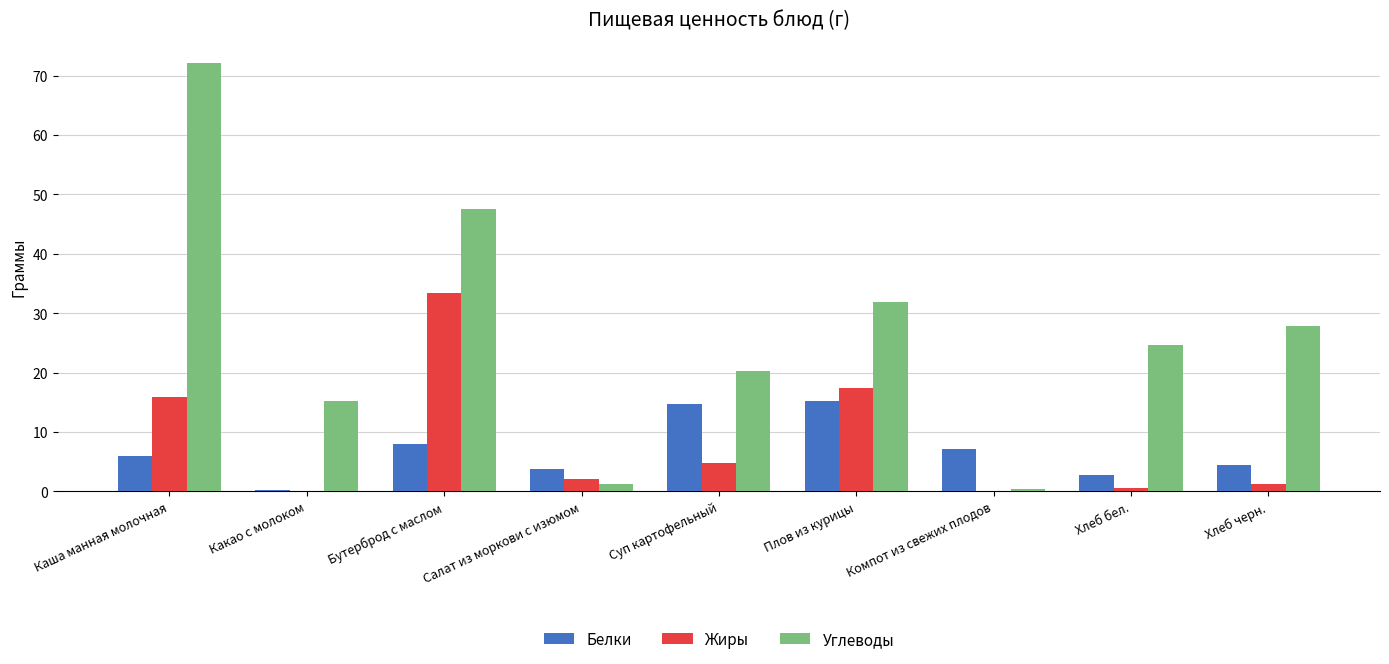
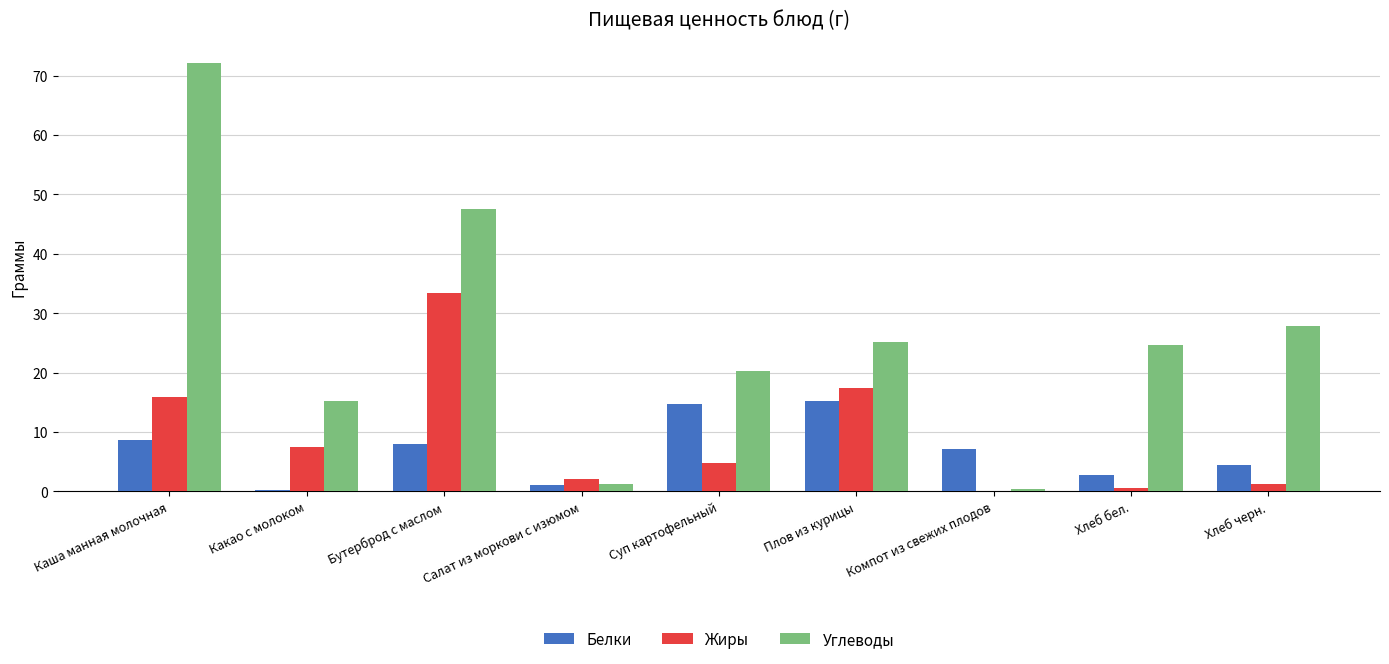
  {
    "Белки": {
-     "Каша манная молочная": 6,
+     "Каша манная молочная": 9,
      "Бутерброд с маслом": 8,
-     "Салат из моркови с изюмом": 4,
+     "Салат из моркови с изюмом": 1,
      "Суп картофельный": 15,
      "Плов из курицы": 15,
      "Компот из свежих плодов": 7,
      "Хлеб бел.": 3,
      "Хлеб черн.": 4
    },
    "Жиры": {
      "Каша манная молочная": 16,
-     "Какао с молоком": 0,
+     "Какао с молоком": 7,
      "Бутерброд с маслом": 33,
      "Салат из моркови с изюмом": 2,
      "Суп картофельный": 5,
      "Плов из курицы": 17,
      "Компот из свежих плодов": 0,
      "Хлеб бел.": 1,
      "Хлеб черн.": 1
    },
    "Углеводы": {
      "Каша манная молочная": 72,
      "Какао с молоком": 15,
      "Бутерброд с маслом": 48,
      "Салат из моркови с изюмом": 1,
      "Суп картофельный": 20,
-     "Плов из курицы": 32,
+     "Плов из курицы": 25,
      "Хлеб бел.": 25,
      "Хлеб черн.": 28
    }
  }
